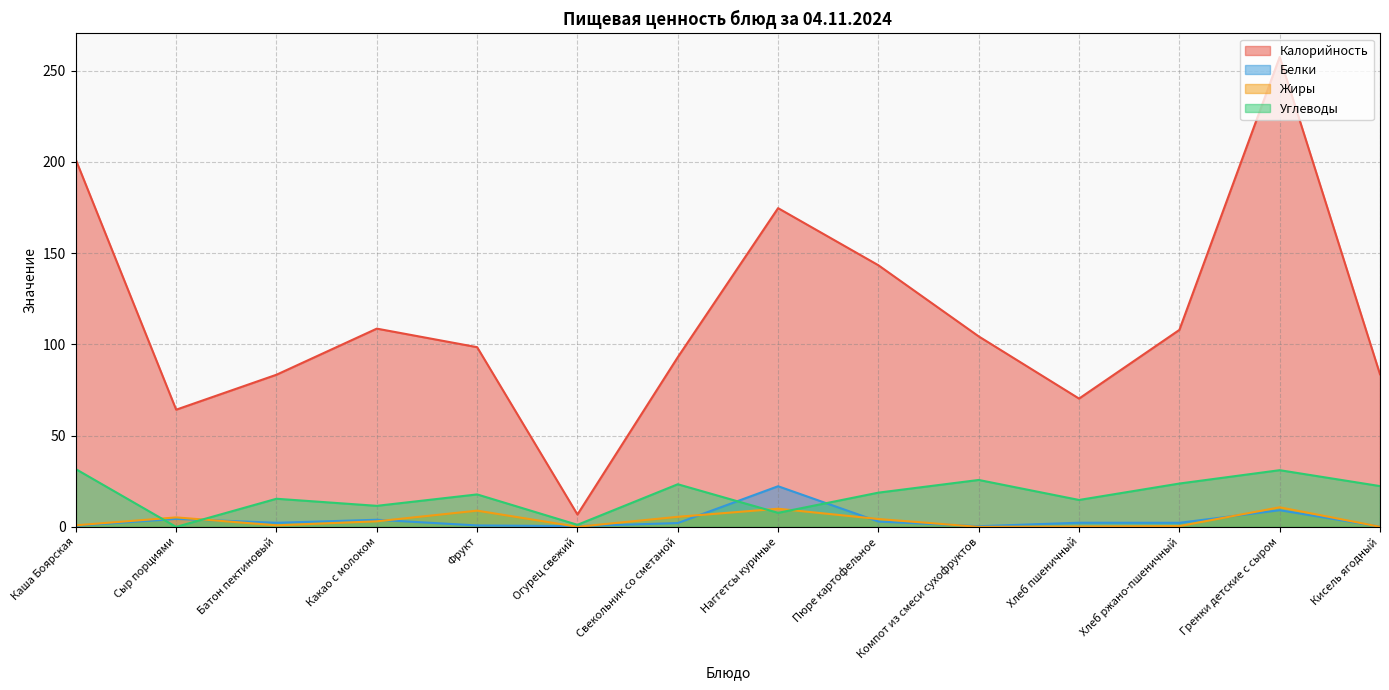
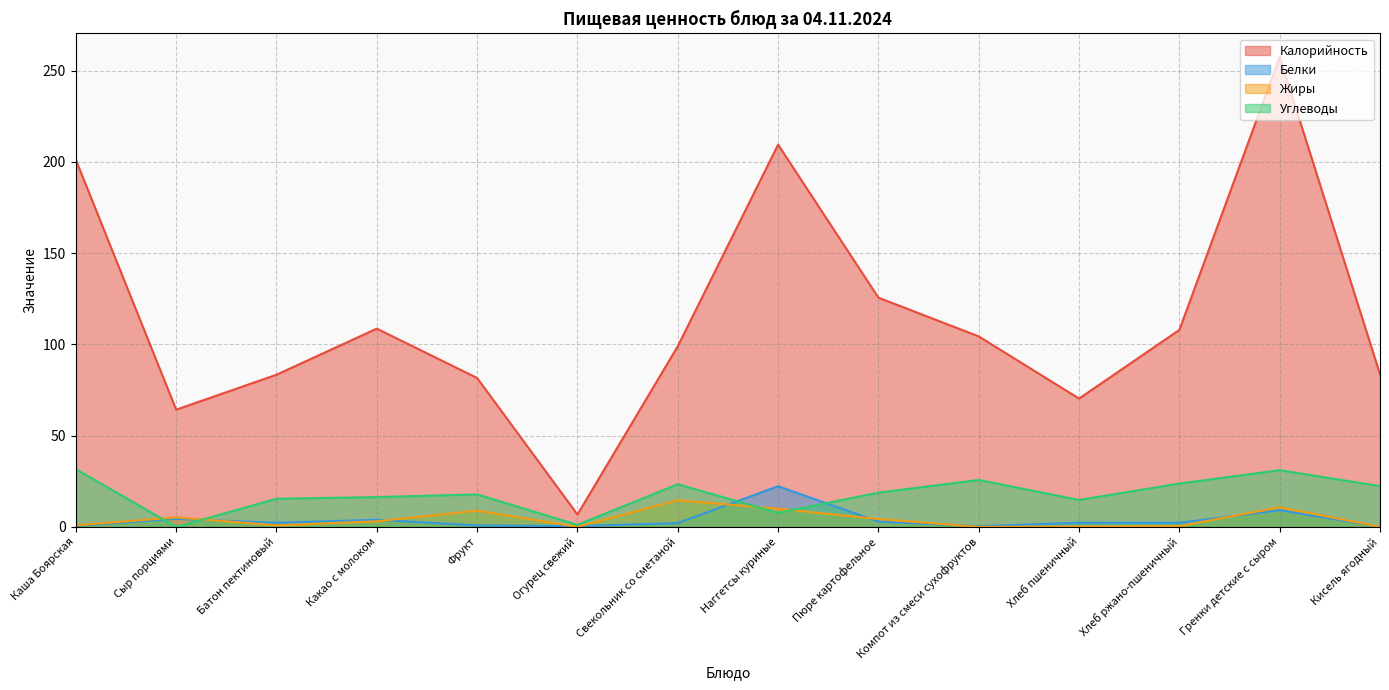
  {
    "Калорийность": {
      "Каша Боярская": 201,
      "Сыр порциями": 64,
      "Батон пектиновый": 83,
      "Какао с молоком": 109,
-     "Фрукт": 99,
+     "Фрукт": 82,
      "Огурец свежий": 7,
-     "Свекольник со сметаной": 93,
-     "Наггетсы куриные": 175,
-     "Пюре картофельное": 143,
+     "Свекольник со сметаной": 99,
+     "Наггетсы куриные": 210,
+     "Пюре картофельное": 126,
      "Компот из смеси сухофруктов": 104,
      "Хлеб пшеничный": 70,
      "Хлеб ржано-пшеничный": 108,
      "Кисель ягодный": 84
    },
    "Белки": {
      "Фрукт": 1,
      "Свекольник со сметаной": 2,
      "Наггетсы куриные": 22,
      "Хлеб пшеничный": 2,
      "Хлеб ржано-пшеничный": 2,
      "Гренки детские с сыром": 9
    },
    "Жиры": {
      "Фрукт": 9,
-     "Свекольник со сметаной": 6,
+     "Свекольник со сметаной": 15,
      "Наггетсы куриные": 10,
      "Хлеб пшеничный": 0,
      "Хлеб ржано-пшеничный": 0,
      "Гренки детские с сыром": 11
    },
    "Углеводы": {
      "Каша Боярская": 32,
      "Сыр порциями": 0,
      "Батон пектиновый": 15,
-     "Какао с молоком": 12,
+     "Какао с молоком": 16,
      "Фрукт": 18,
      "Свекольник со сметаной": 23,
      "Наггетсы куриные": 8,
      "Пюре картофельное": 19,
      "Компот из смеси сухофруктов": 26,
      "Хлеб пшеничный": 15,
      "Хлеб ржано-пшеничный": 24,
      "Гренки детские с сыром": 31,
      "Кисель ягодный": 22
    }
  }
